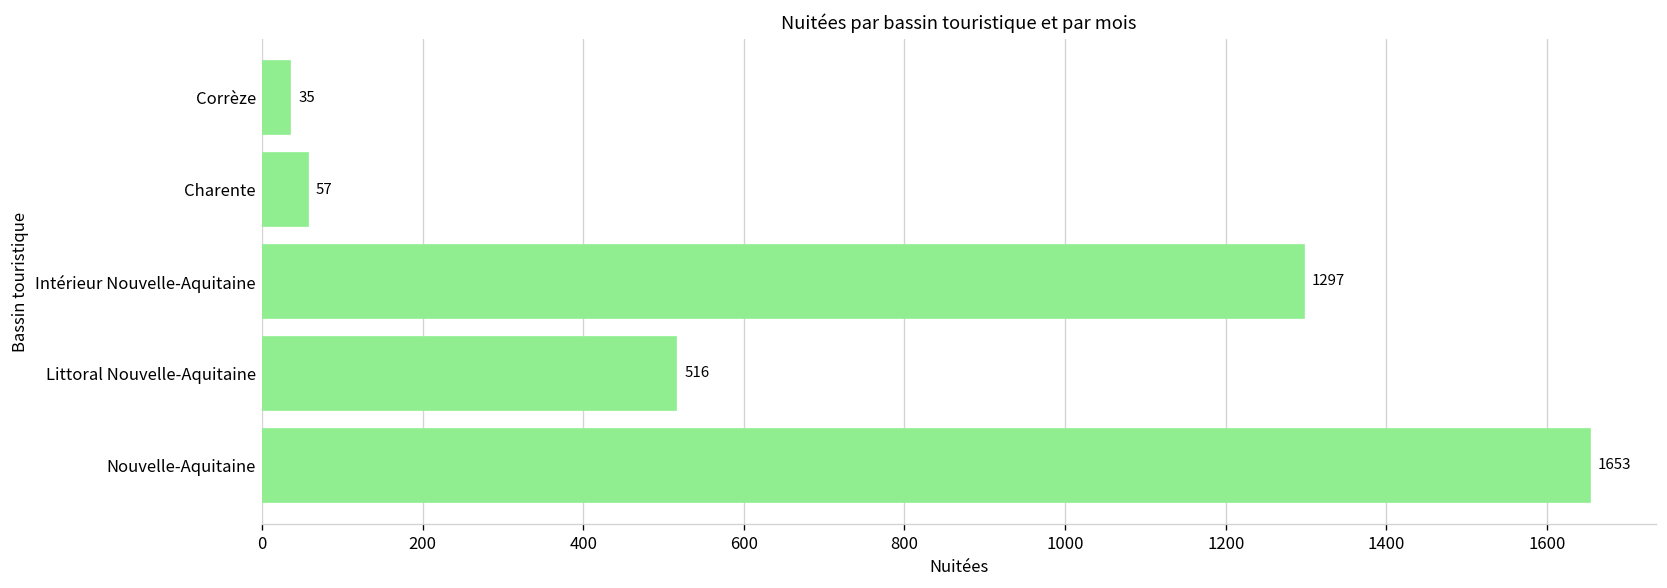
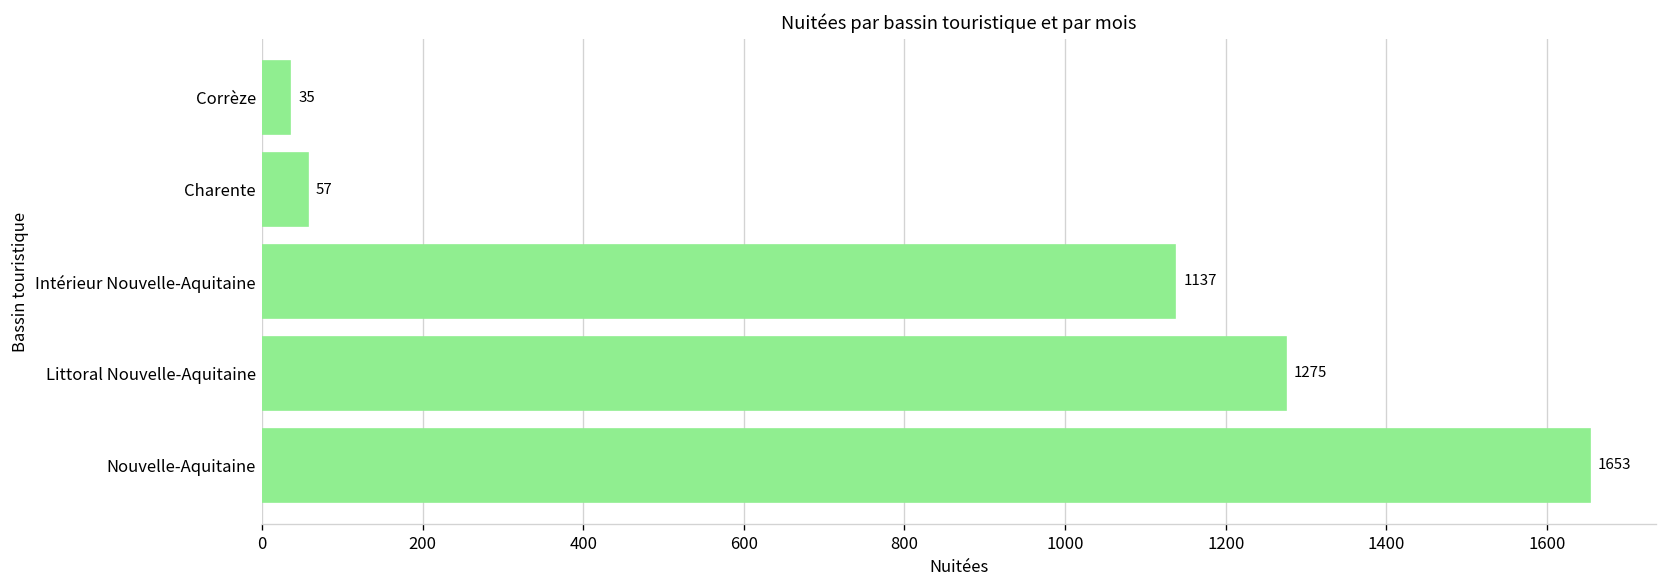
  {
    "Corrèze": 35,
    "Charente": 57,
-   "Intérieur Nouvelle-Aquitaine": 1297,
-   "Littoral Nouvelle-Aquitaine": 516,
+   "Intérieur Nouvelle-Aquitaine": 1137,
+   "Littoral Nouvelle-Aquitaine": 1275,
    "Nouvelle-Aquitaine": 1653
  }
